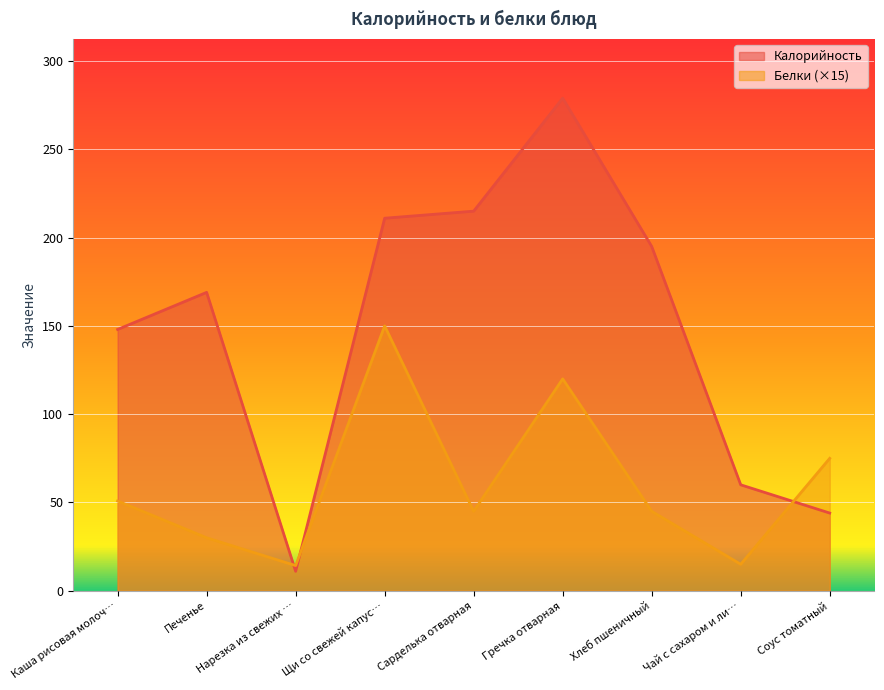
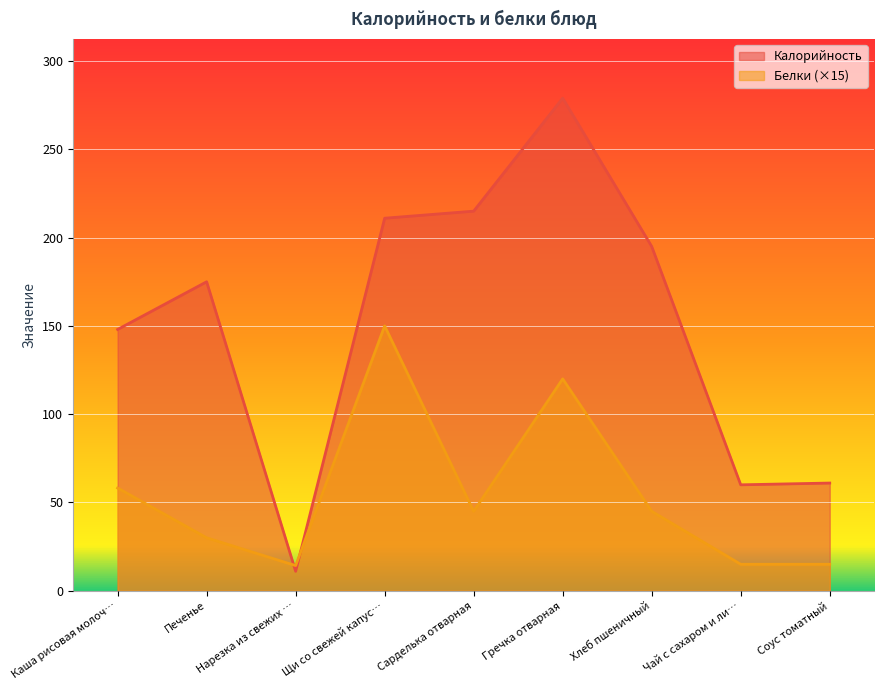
  {
    "Калорийность": {
      "Каша рисовая молоч…": 148,
-     "Печенье": 169,
+     "Печенье": 175,
      "Нарезка из свежих …": 11,
      "Щи со свежей капус…": 211,
      "Сарделька отварная": 215,
      "Гречка отварная": 279,
      "Хлеб пшеничный": 195,
      "Чай с сахаром и ли…": 60,
-     "Соус томатный": 44
+     "Соус томатный": 61
    },
    "Белки (×15)": {
-     "Каша рисовая молоч…": 51,
+     "Каша рисовая молоч…": 58,
      "Печенье": 30,
      "Нарезка из свежих …": 14,
      "Щи со свежей капус…": 150,
      "Сарделька отварная": 45,
      "Гречка отварная": 120,
      "Хлеб пшеничный": 45,
      "Чай с сахаром и ли…": 15,
-     "Соус томатный": 75
+     "Соус томатный": 15
    }
  }
